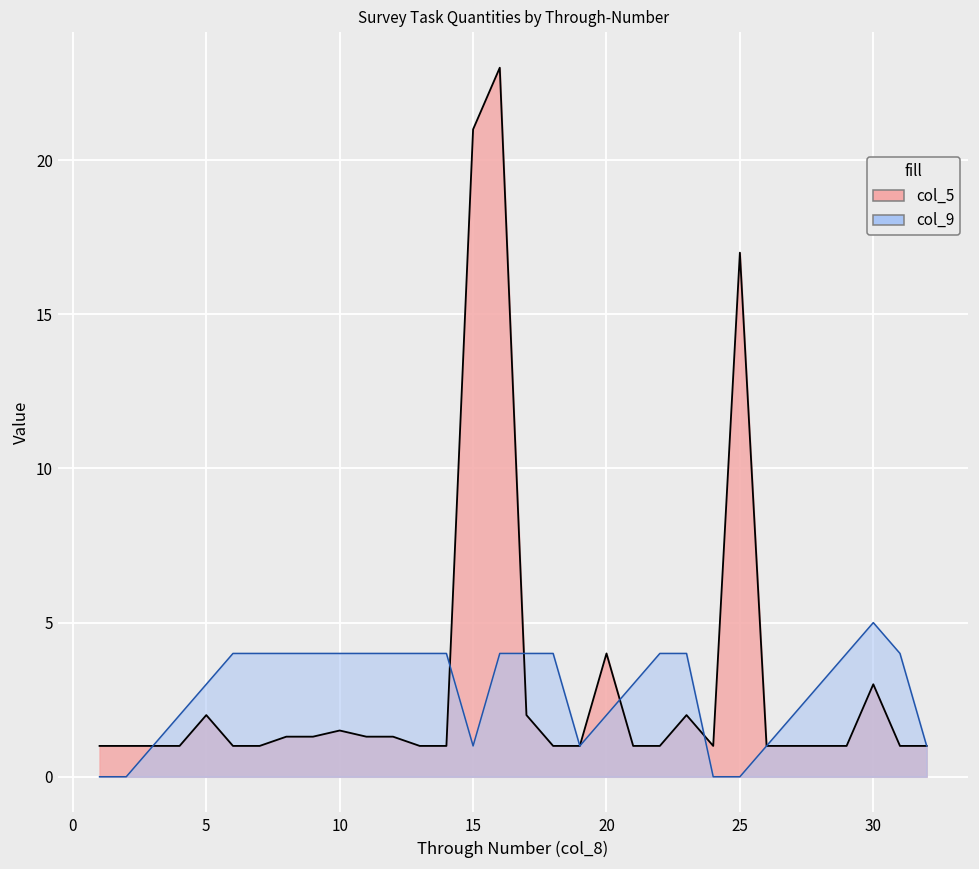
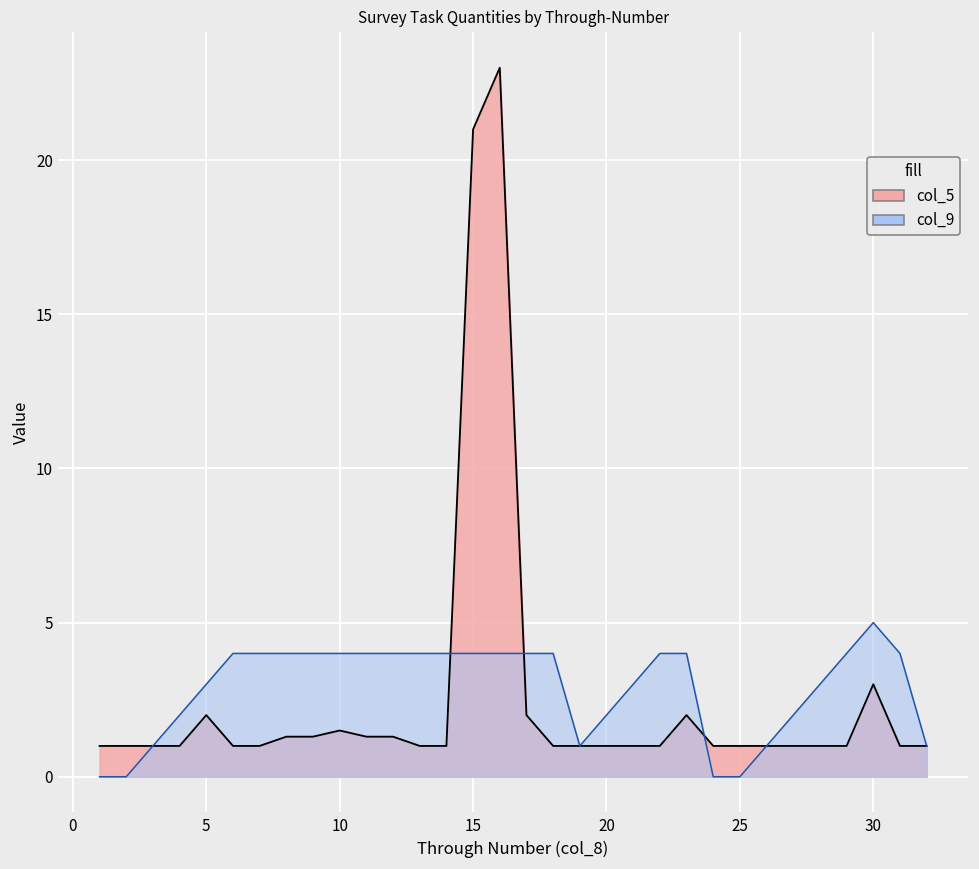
  {
    "col_5": {
      "5": 2,
      "10": 1.5,
      "15": 21,
-     "20": 4,
-     "25": 17,
+     "20": 1,
+     "25": 1,
      "30": 3
    },
    "col_9": {
      "5": 3,
      "10": 4,
-     "15": 1,
+     "15": 4,
      "20": 2,
      "25": 0,
      "30": 5
    }
  }
